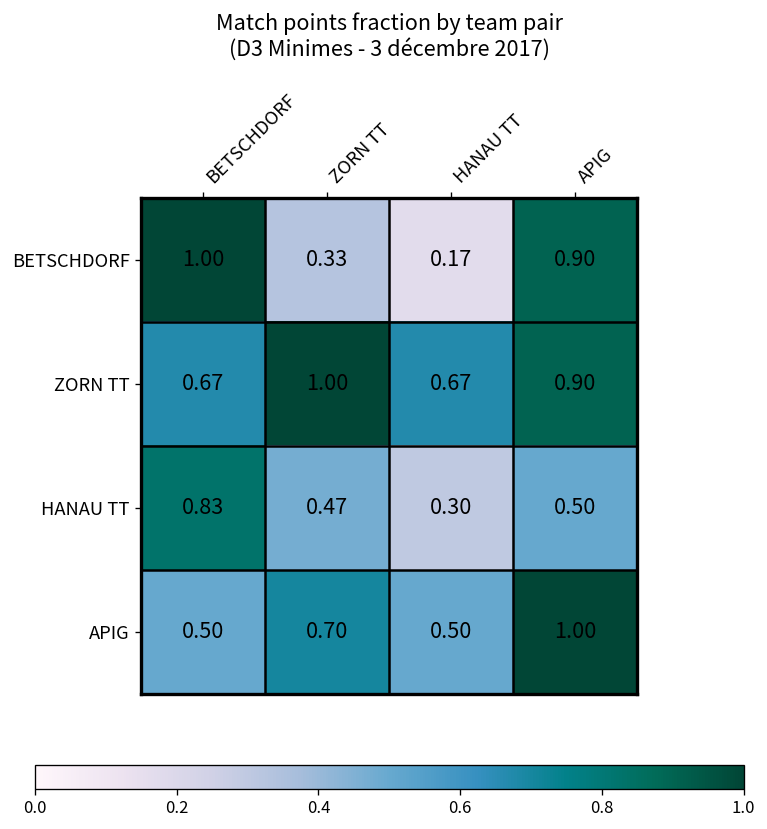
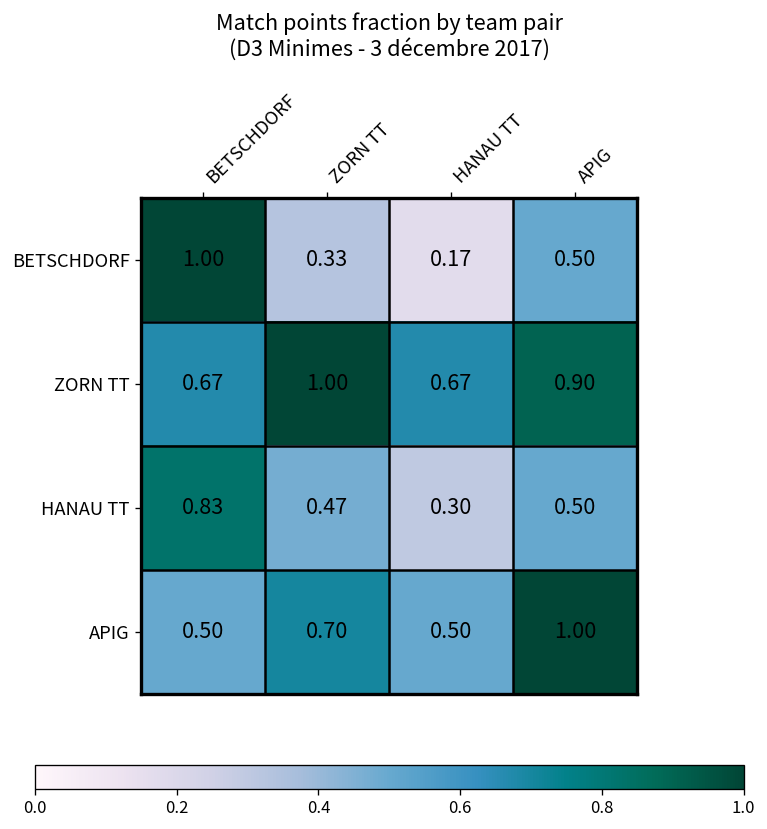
  {
    "BETSCHDORF": {
      "BETSCHDORF": 1.00,
      "ZORN TT": 0.33,
      "HANAU TT": 0.17,
-     "APIG": 0.90
+     "APIG": 0.50
    },
    "ZORN TT": {
      "BETSCHDORF": 0.67,
      "ZORN TT": 1.00,
      "HANAU TT": 0.67,
      "APIG": 0.90
    },
    "HANAU TT": {
      "BETSCHDORF": 0.83,
      "ZORN TT": 0.47,
      "HANAU TT": 0.30,
      "APIG": 0.50
    },
    "APIG": {
      "BETSCHDORF": 0.50,
      "ZORN TT": 0.70,
      "HANAU TT": 0.50,
      "APIG": 1.00
    }
  }
